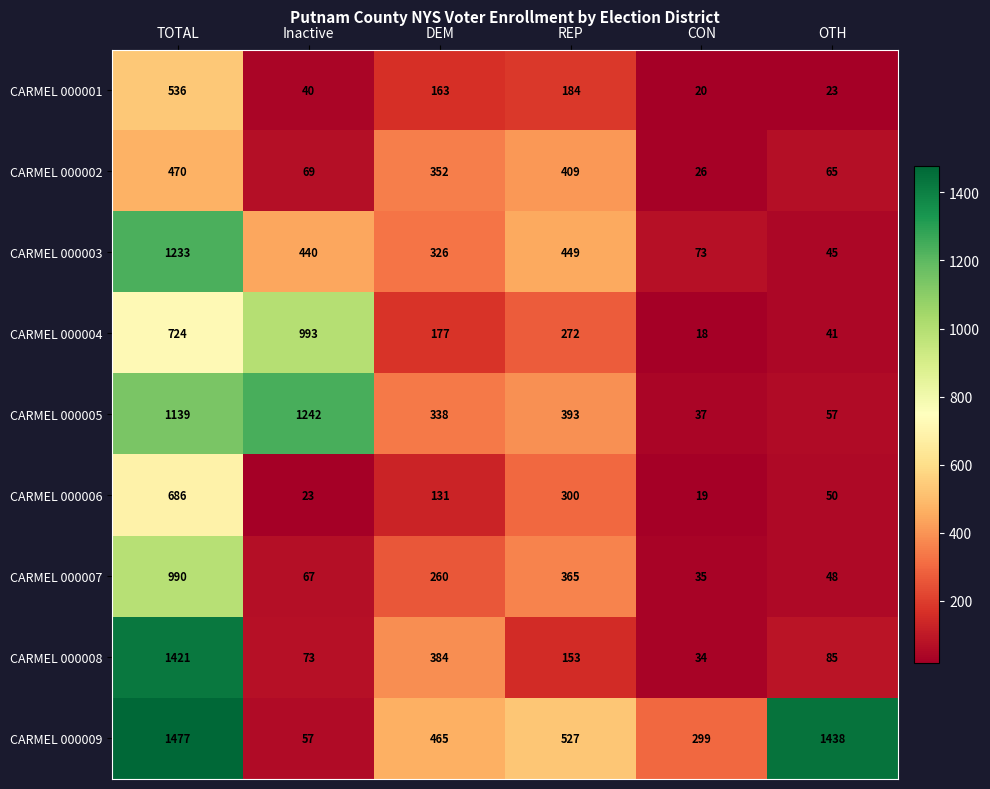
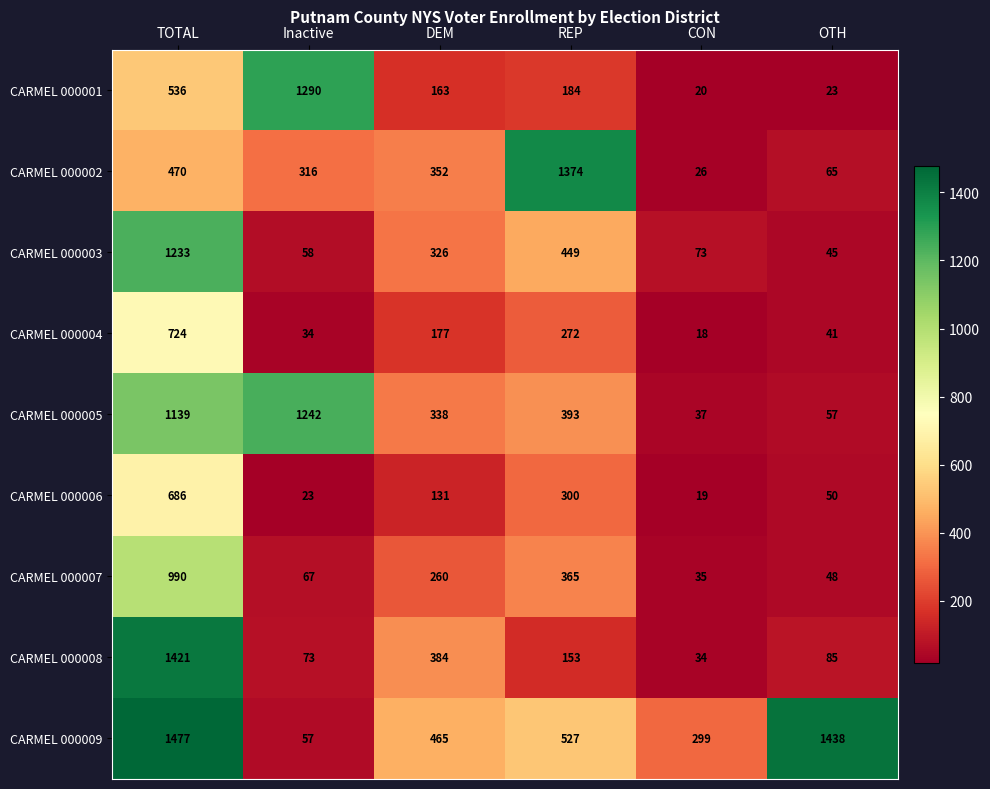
  {
    "CARMEL 000001": {
      "TOTAL": 536,
-     "Inactive": 40,
+     "Inactive": 1290,
      "DEM": 163,
      "REP": 184,
      "CON": 20,
      "OTH": 23
    },
    "CARMEL 000002": {
      "TOTAL": 470,
-     "Inactive": 69,
+     "Inactive": 316,
      "DEM": 352,
-     "REP": 409,
+     "REP": 1374,
      "CON": 26,
      "OTH": 65
    },
    "CARMEL 000003": {
      "TOTAL": 1233,
-     "Inactive": 440,
+     "Inactive": 58,
      "DEM": 326,
      "REP": 449,
      "CON": 73,
      "OTH": 45
    },
    "CARMEL 000004": {
      "TOTAL": 724,
-     "Inactive": 993,
+     "Inactive": 34,
      "DEM": 177,
      "REP": 272,
      "CON": 18,
      "OTH": 41
    },
    "CARMEL 000005": {
      "TOTAL": 1139,
      "Inactive": 1242,
      "DEM": 338,
      "REP": 393,
      "CON": 37,
      "OTH": 57
    },
    "CARMEL 000006": {
      "TOTAL": 686,
      "Inactive": 23,
      "DEM": 131,
      "REP": 300,
      "CON": 19,
      "OTH": 50
    },
    "CARMEL 000007": {
      "TOTAL": 990,
      "Inactive": 67,
      "DEM": 260,
      "REP": 365,
      "CON": 35,
      "OTH": 48
    },
    "CARMEL 000008": {
      "TOTAL": 1421,
      "Inactive": 73,
      "DEM": 384,
      "REP": 153,
      "CON": 34,
      "OTH": 85
    },
    "CARMEL 000009": {
      "TOTAL": 1477,
      "Inactive": 57,
      "DEM": 465,
      "REP": 527,
      "CON": 299,
      "OTH": 1438
    }
  }
